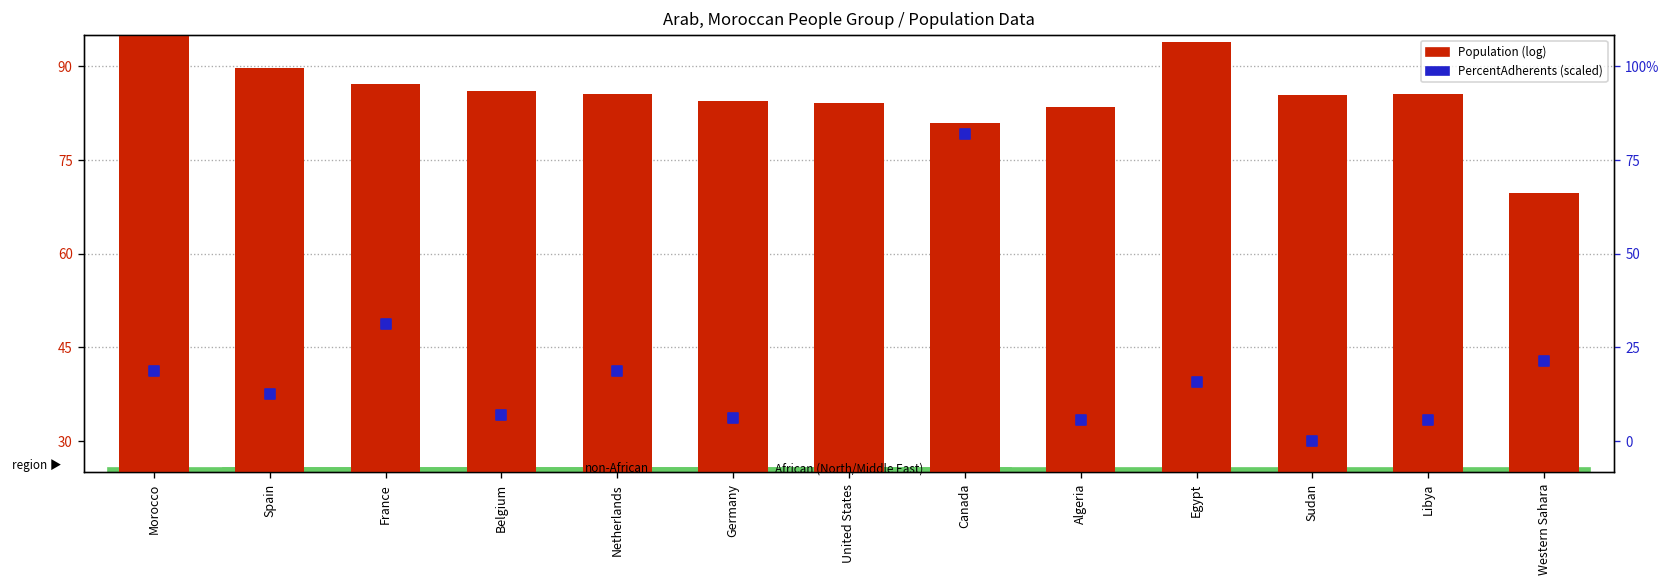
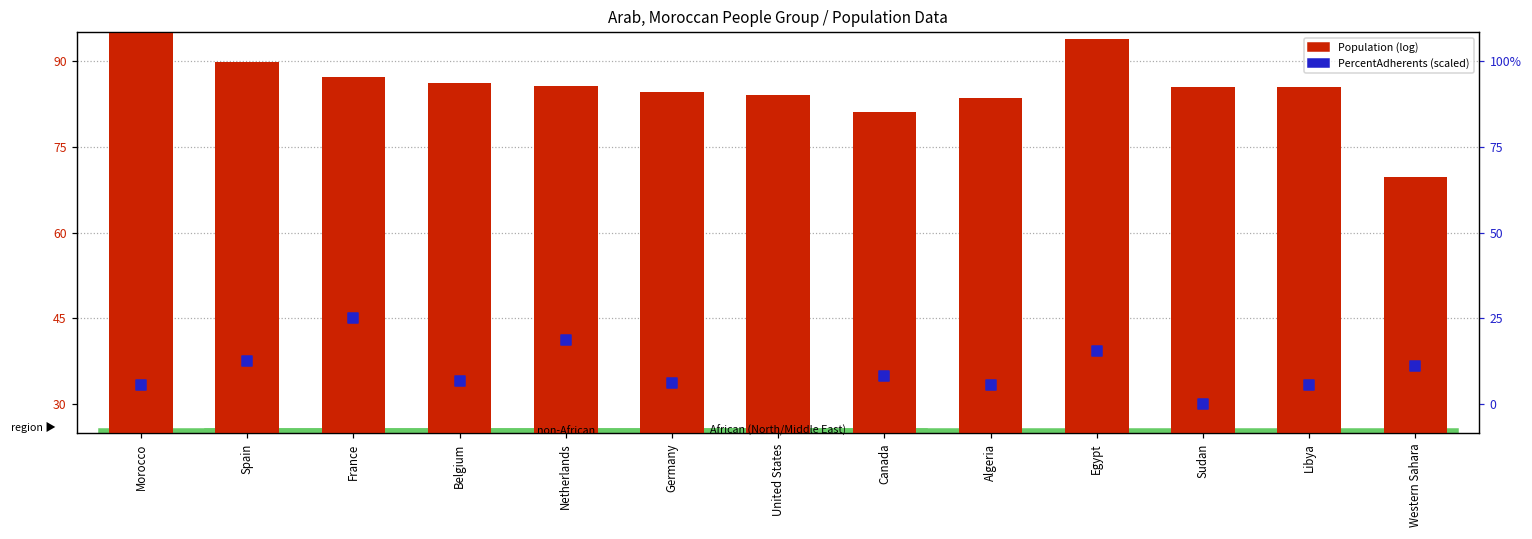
  {
    "PercentAdherents (scaled)": {
-     "Morocco": 41,
-     "France": 49,
-     "Canada": 79,
-     "Western Sahara": 43
+     "Morocco": 33,
+     "France": 45,
+     "Canada": 35,
+     "Western Sahara": 37
    }
  }
